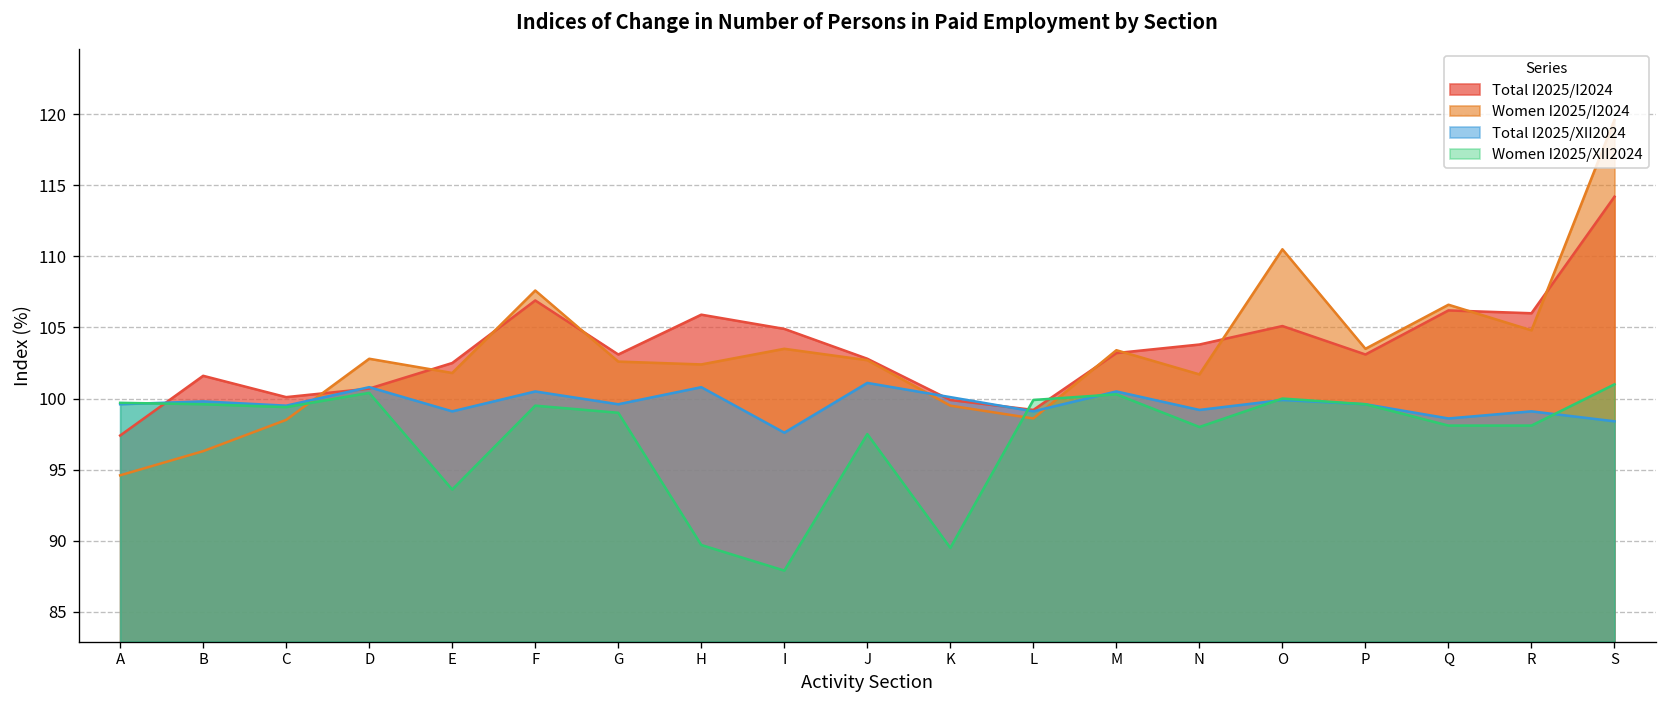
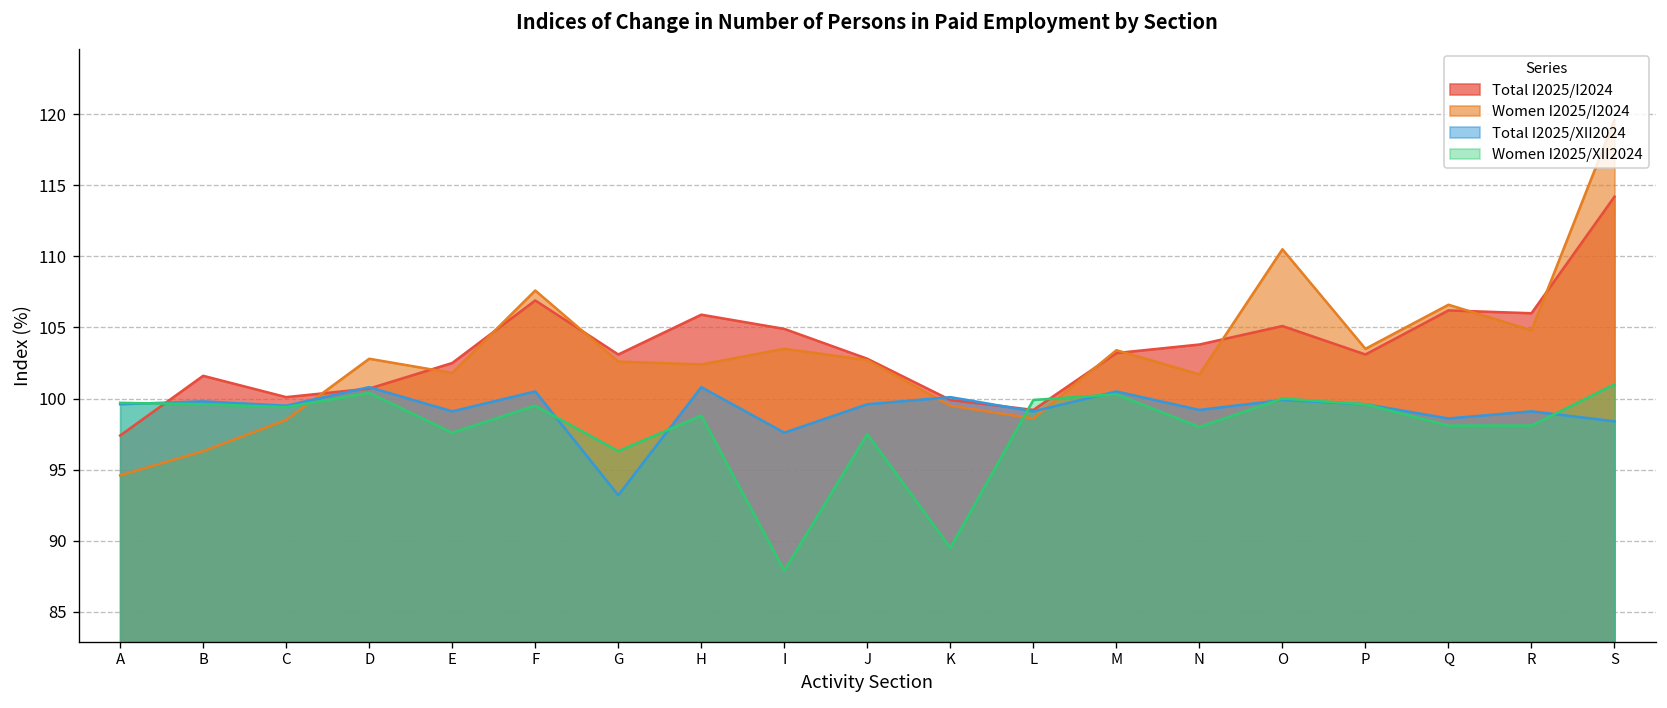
  {
    "Total I2025/XII2024": {
      "E": 99.1,
      "F": 100.5,
-     "G": 99.6,
+     "G": 93.2,
      "H": 100.8,
      "I": 97.6,
-     "J": 101.1,
+     "J": 99.6,
      "N": 99.2,
      "Q": 98.6,
      "R": 99.1,
      "S": 98.4
    },
    "Women I2025/XII2024": {
      "D": 100.4,
-     "E": 93.6,
+     "E": 97.6,
      "F": 99.5,
-     "G": 99.0,
-     "H": 89.7,
+     "G": 96.3,
+     "H": 98.8,
      "I": 87.9,
      "J": 97.5,
      "K": 89.5,
      "L": 99.9,
      "N": 98.0,
      "Q": 98.1,
      "R": 98.1,
      "S": 101.0
    }
  }
